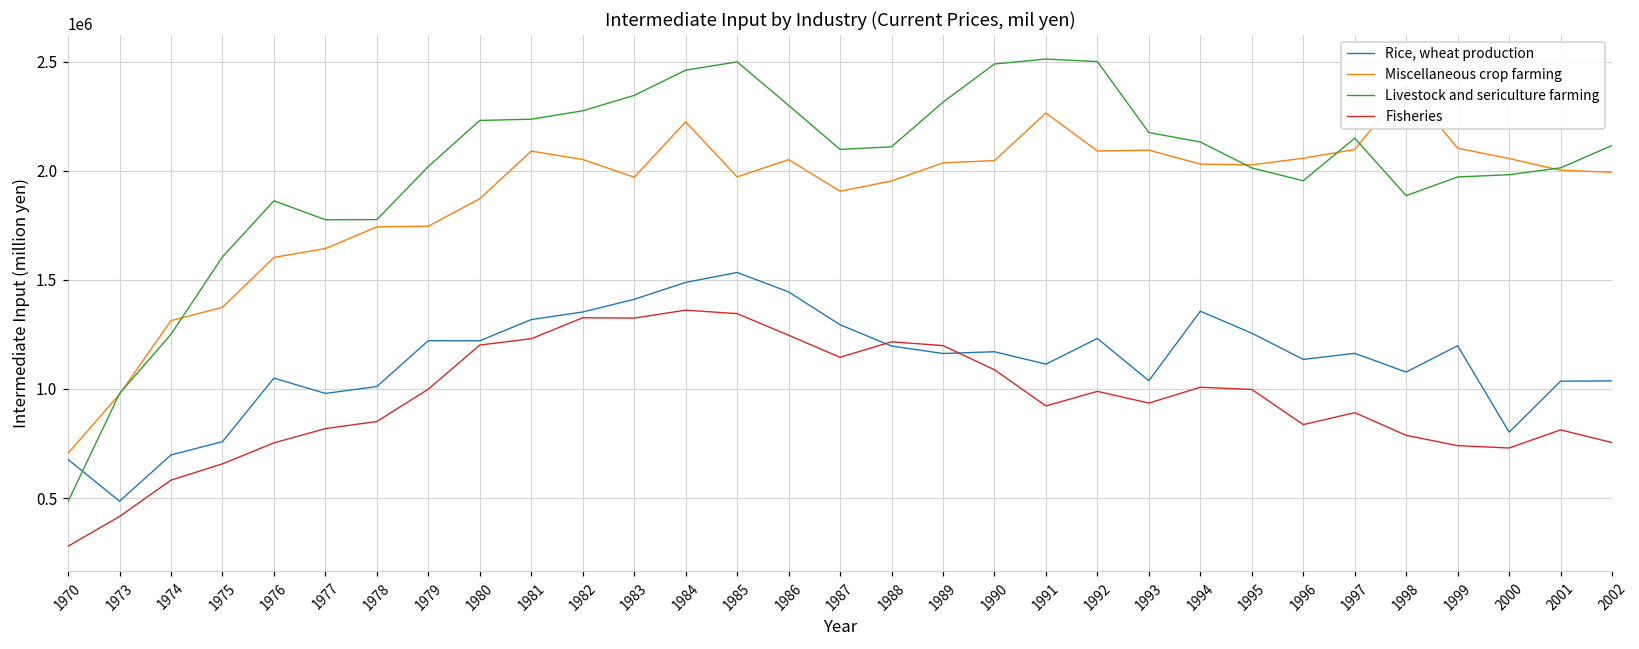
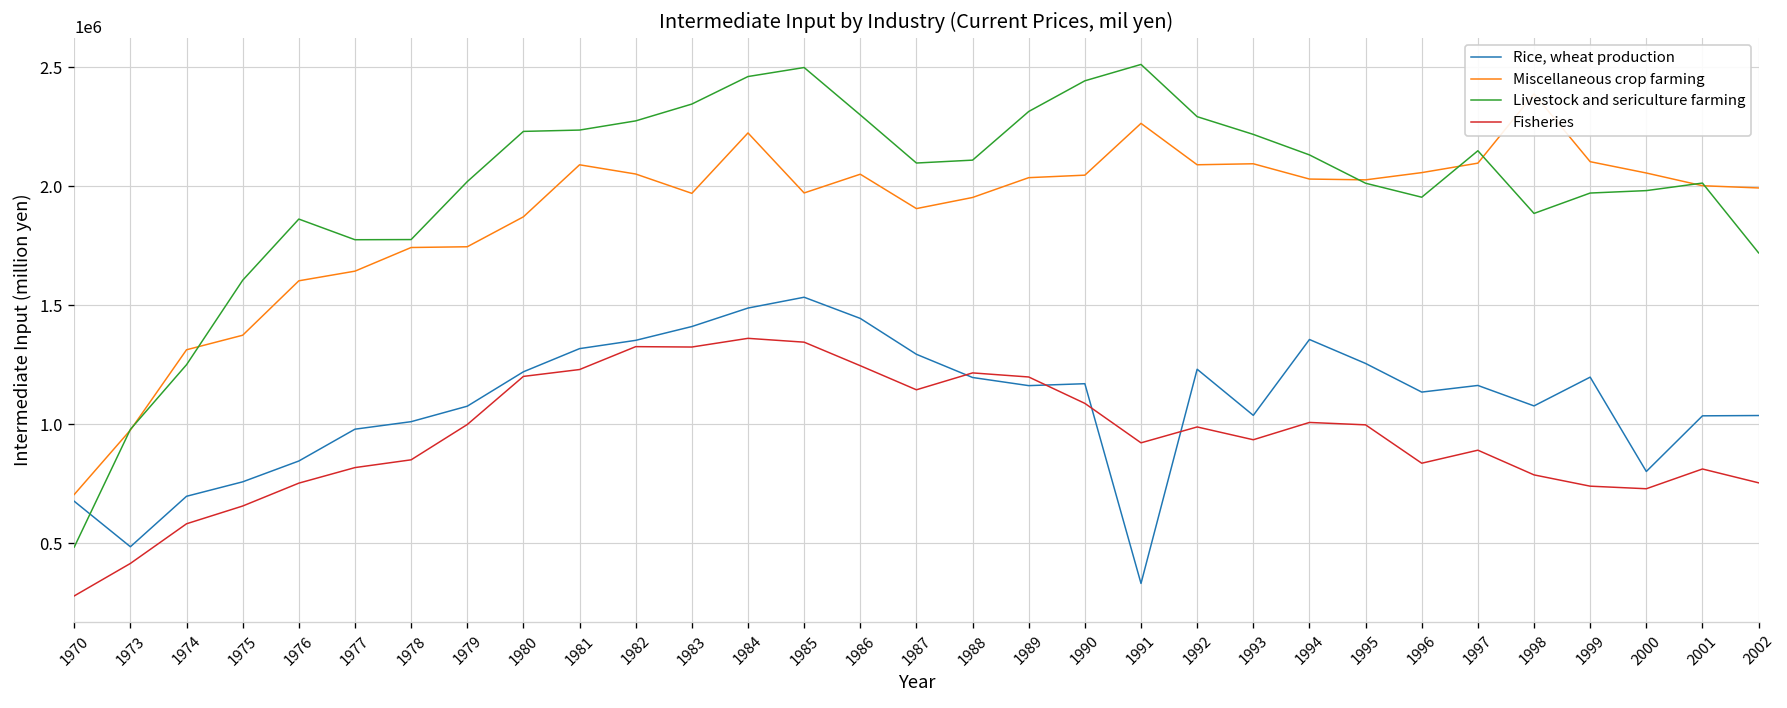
  {
    "Rice, wheat production": {
      "1970": 680000,
      "1973": 490000,
      "1974": 700000,
      "1975": 760000,
-     "1976": 1050000,
+     "1976": 850000,
      "1977": 980000,
      "1978": 1010000,
-     "1979": 1220000,
+     "1979": 1080000,
      "1980": 1220000,
      "1981": 1320000,
      "1982": 1350000,
      "1983": 1410000,
      "1984": 1490000,
      "1985": 1530000,
      "1986": 1440000,
      "1987": 1290000,
      "1988": 1200000,
      "1989": 1160000,
      "1990": 1170000,
-     "1991": 1110000,
+     "1991": 330000,
      "1992": 1230000,
      "1993": 1040000,
      "1994": 1360000,
      "1995": 1260000,
      "1996": 1140000,
      "1997": 1160000,
      "1998": 1080000,
      "1999": 1200000,
      "2000": 800000,
      "2001": 1040000,
      "2002": 1040000
    },
    "Miscellaneous crop farming": {
      "1970": 700000,
      "1974": 1310000,
      "1975": 1370000,
      "1976": 1600000,
      "1977": 1640000,
      "1978": 1740000,
      "1979": 1750000,
      "1980": 1870000,
      "1981": 2090000,
      "1982": 2050000,
      "1983": 1970000,
      "1984": 2220000,
      "1985": 1970000,
      "1986": 2050000,
      "1987": 1910000,
      "1988": 1950000,
      "1989": 2040000,
      "1990": 2050000,
      "1991": 2260000,
      "1992": 2090000,
      "1993": 2090000,
      "1994": 2030000,
      "1995": 2030000,
      "1996": 2060000,
      "1997": 2100000,
      "1999": 2100000,
      "2000": 2060000,
      "2002": 1990000
    },
    "Livestock and sericulture farming": {
      "1970": 480000,
      "1974": 1250000,
      "1975": 1600000,
      "1976": 1860000,
      "1977": 1770000,
      "1978": 1780000,
      "1979": 2020000,
      "1980": 2230000,
      "1981": 2240000,
      "1982": 2270000,
      "1983": 2340000,
      "1984": 2460000,
      "1985": 2500000,
      "1986": 2300000,
      "1987": 2100000,
      "1988": 2110000,
      "1989": 2310000,
-     "1990": 2490000,
+     "1990": 2440000,
      "1991": 2510000,
-     "1992": 2500000,
-     "1993": 2170000,
+     "1992": 2290000,
+     "1993": 2220000,
      "1994": 2130000,
      "1995": 2010000,
      "1996": 1950000,
      "1997": 2150000,
      "1998": 1890000,
      "1999": 1970000,
      "2000": 1980000,
-     "2002": 2120000
+     "2002": 1720000
    },
    "Fisheries": {
      "1970": 280000,
      "1973": 420000,
      "1974": 580000,
      "1975": 660000,
      "1976": 750000,
      "1977": 820000,
      "1978": 850000,
      "1979": 1000000,
      "1980": 1200000,
      "1981": 1230000,
      "1982": 1330000,
      "1983": 1320000,
      "1984": 1360000,
      "1985": 1340000,
      "1986": 1250000,
      "1987": 1140000,
      "1988": 1220000,
      "1989": 1200000,
      "1990": 1090000,
      "1991": 920000,
      "1992": 990000,
      "1993": 930000,
      "1994": 1010000,
      "1995": 1000000,
      "1996": 840000,
      "1997": 890000,
      "1998": 790000,
      "1999": 740000,
      "2000": 730000,
      "2001": 810000,
      "2002": 750000
    }
  }
